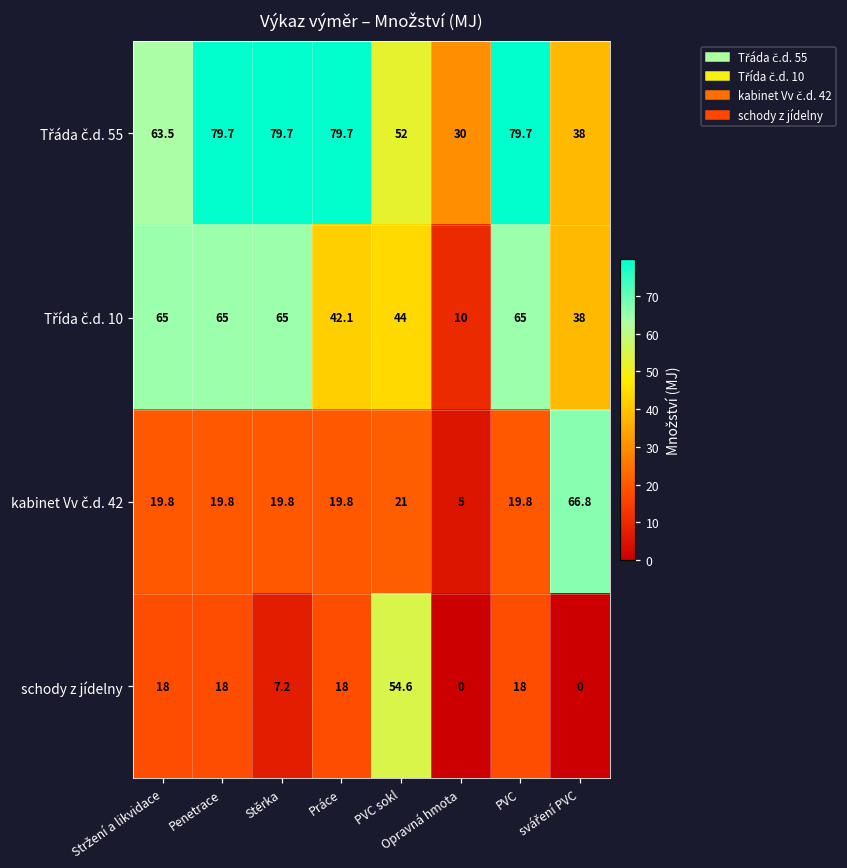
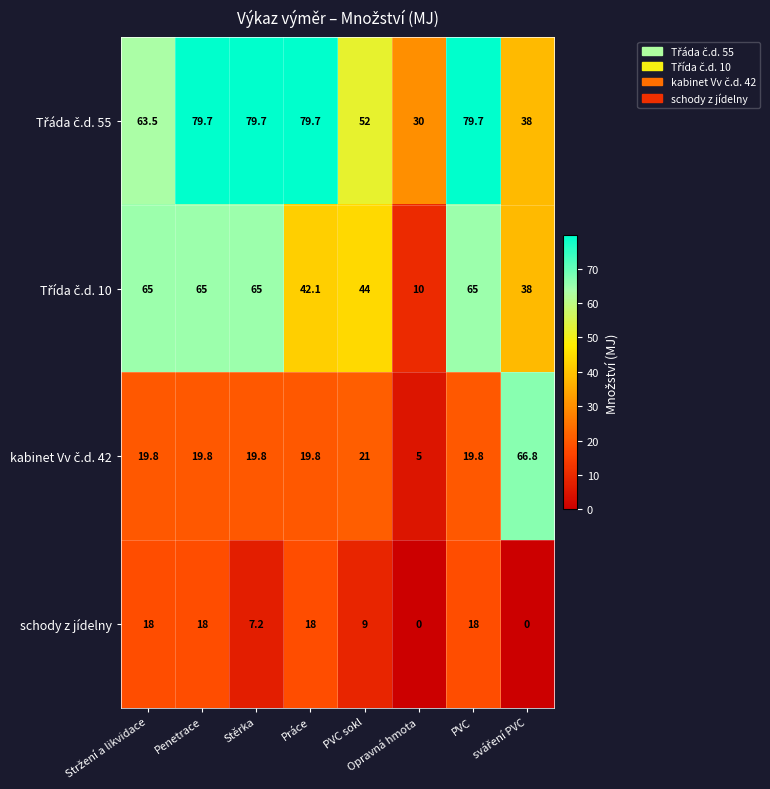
  {
    "Třáda č.d. 55": {
      "Stržení a likvidace": 63.5,
      "Penetrace": 79.7,
      "Stěrka": 79.7,
      "Práce": 79.7,
      "PVC sokl": 52,
      "Opravná hmota": 30,
      "PVC": 79.7,
      "sváření PVC": 38
    },
    "Třída č.d. 10": {
      "Stržení a likvidace": 65,
      "Penetrace": 65,
      "Stěrka": 65,
      "Práce": 42.1,
      "PVC sokl": 44,
      "Opravná hmota": 10,
      "PVC": 65,
      "sváření PVC": 38
    },
    "kabinet Vv č.d. 42": {
      "Stržení a likvidace": 19.8,
      "Penetrace": 19.8,
      "Stěrka": 19.8,
      "Práce": 19.8,
      "PVC sokl": 21,
      "Opravná hmota": 5,
      "PVC": 19.8,
      "sváření PVC": 66.8
    },
    "schody z jídelny": {
      "Stržení a likvidace": 18,
      "Penetrace": 18,
      "Stěrka": 7.2,
      "Práce": 18,
-     "PVC sokl": 54.6,
+     "PVC sokl": 9,
      "Opravná hmota": 0,
      "PVC": 18,
      "sváření PVC": 0
    }
  }
